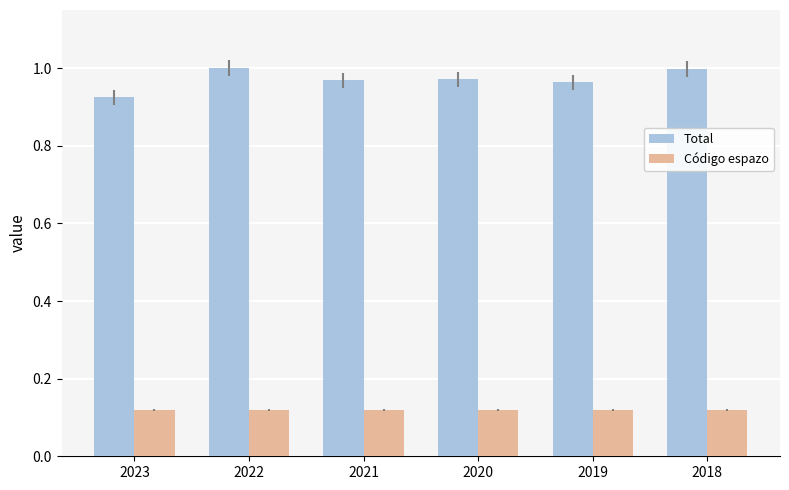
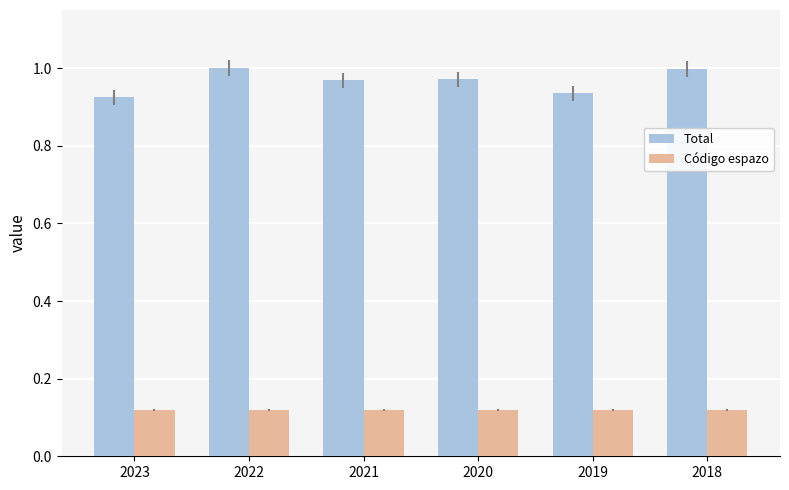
  {
    "Total": {
      "2023": 0.92,
      "2022": 1.00,
      "2021": 0.97,
      "2020": 0.97,
-     "2019": 0.96,
+     "2019": 0.93,
      "2018": 1.00
    },
    "Código espazo": {
      "2023": 0.12,
      "2022": 0.12,
      "2021": 0.12,
      "2020": 0.12,
      "2019": 0.12,
      "2018": 0.12
    }
  }
